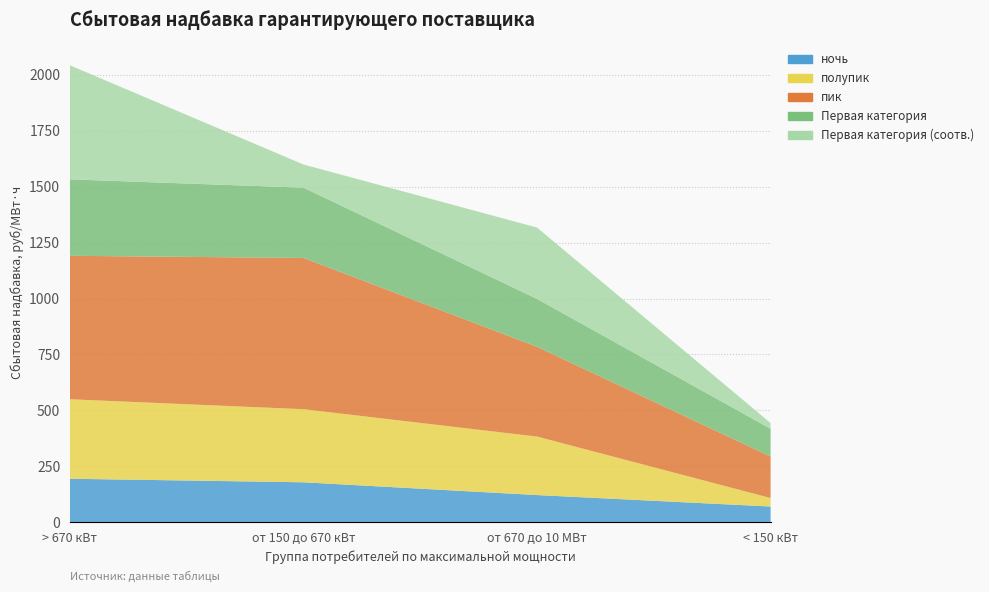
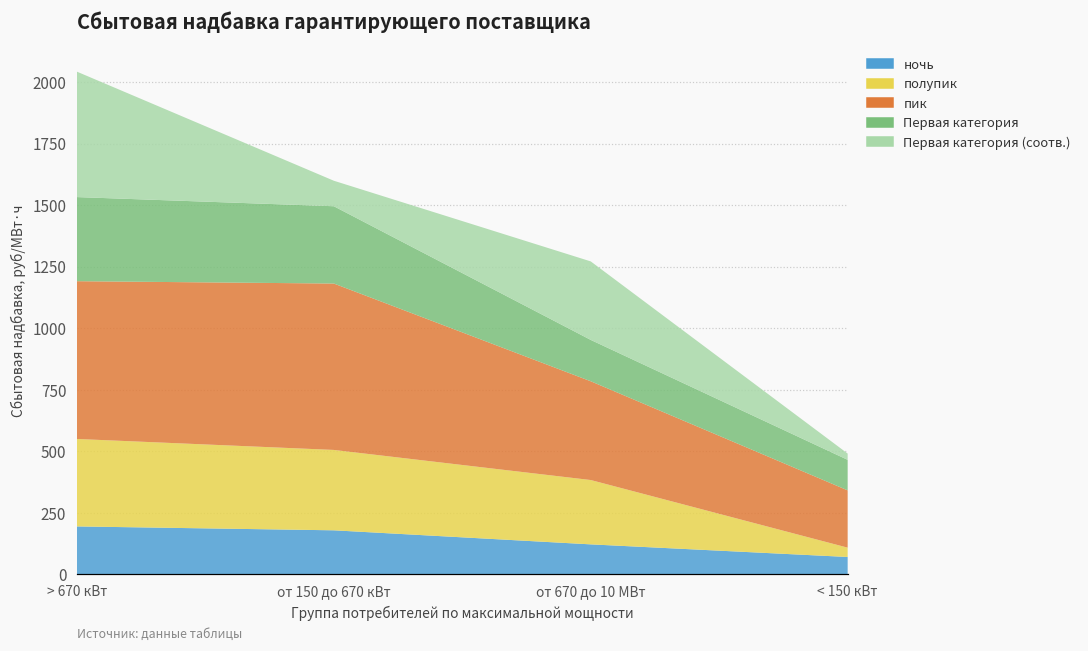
  {
    "ночь": {
      "> 670 кВт": 190,
      "от 150 до 670 кВт": 180,
      "от 670 до 10 МВт": 120,
      "< 150 кВт": 70
    },
    "полупик": {
      "> 670 кВт": 360,
      "от 150 до 670 кВт": 330,
      "от 670 до 10 МВт": 260,
      "< 150 кВт": 40
    },
    "пик": {
      "> 670 кВт": 640,
      "от 150 до 670 кВт": 680,
      "от 670 до 10 МВт": 400,
-     "< 150 кВт": 190
+     "< 150 кВт": 230
    },
    "Первая категория": {
      "> 670 кВт": 340,
      "от 150 до 670 кВт": 310,
-     "от 670 до 10 МВт": 210,
+     "от 670 до 10 МВт": 170,
      "< 150 кВт": 120
    },
    "Первая категория (соотв.)": {
      "> 670 кВт": 510,
      "от 150 до 670 кВт": 100,
      "от 670 до 10 МВт": 320,
      "< 150 кВт": 30
    }
  }
